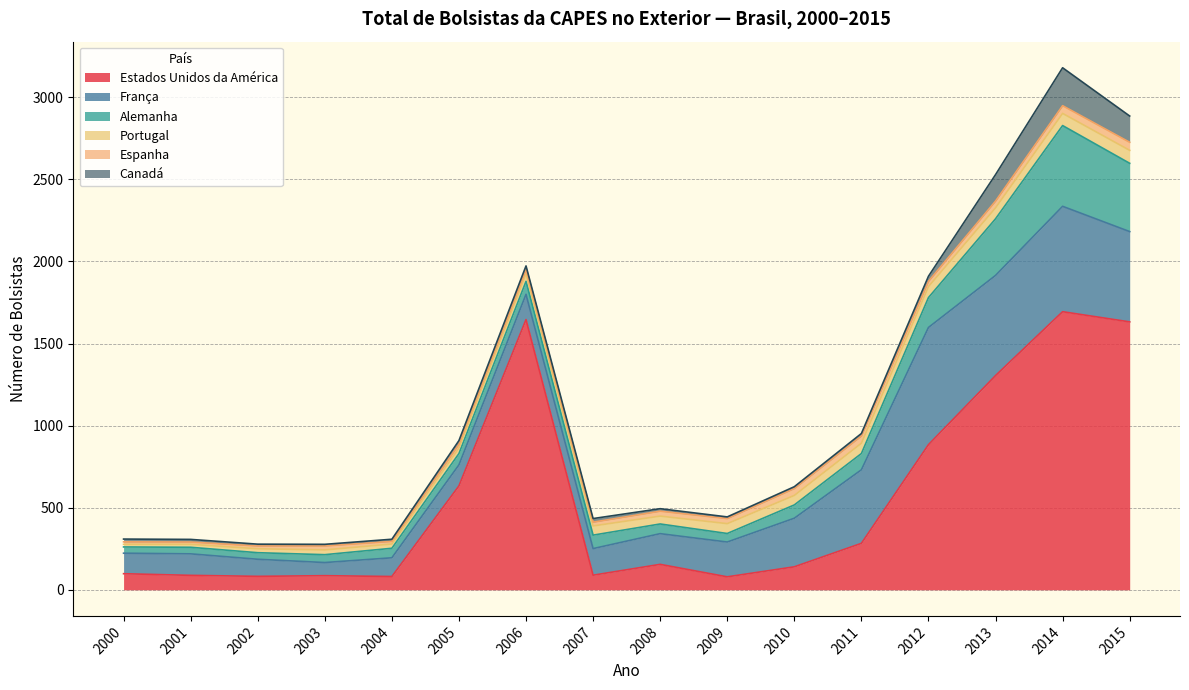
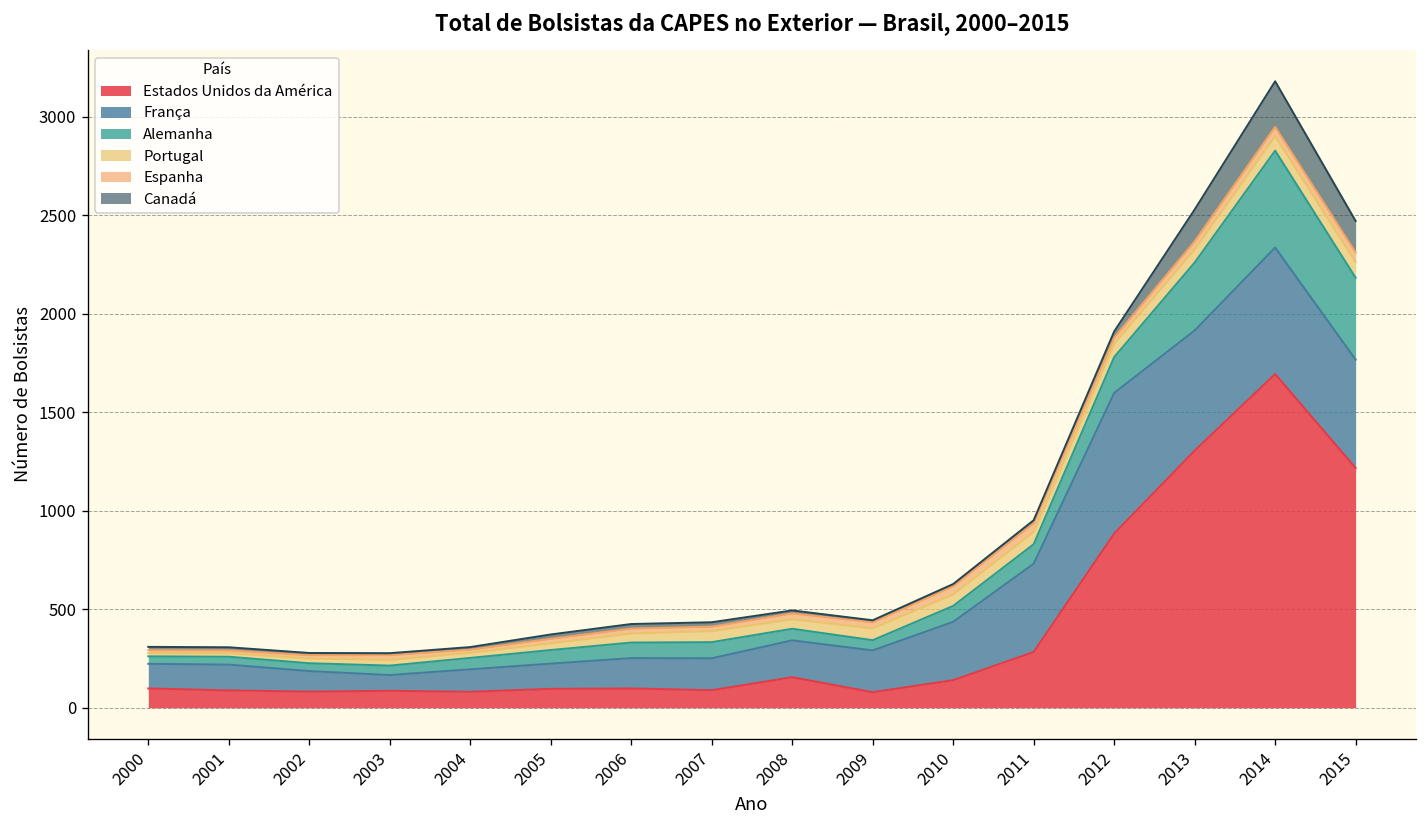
  {
    "Estados Unidos da América": {
      "2000": 100,
      "2001": 90,
      "2002": 80,
      "2003": 90,
      "2004": 80,
-     "2005": 630,
-     "2006": 1650,
+     "2005": 100,
+     "2006": 100,
      "2007": 90,
      "2008": 160,
      "2009": 80,
      "2010": 140,
      "2011": 280,
      "2012": 880,
      "2013": 1310,
      "2014": 1690,
-     "2015": 1630
+     "2015": 1220
    }
  }
